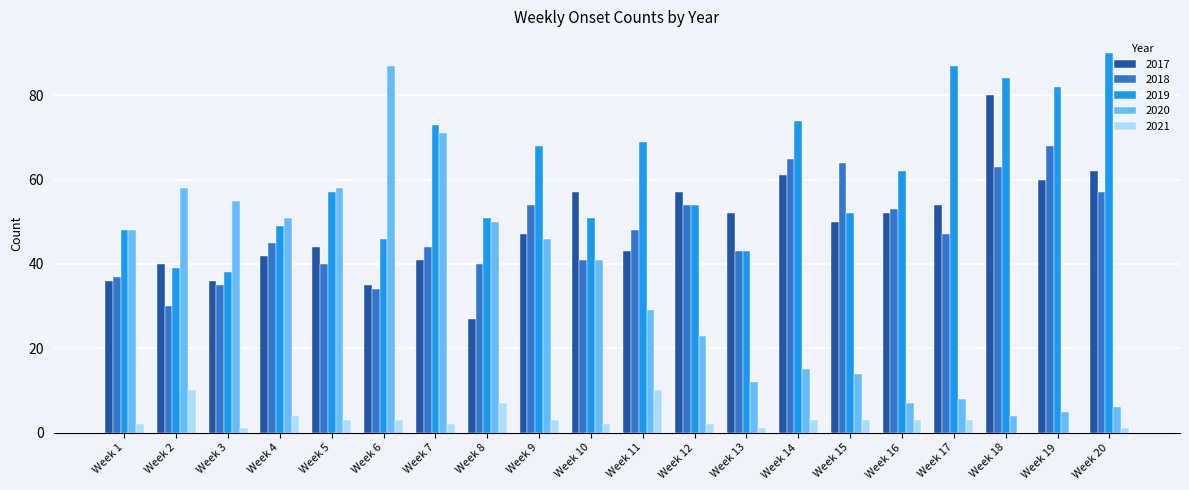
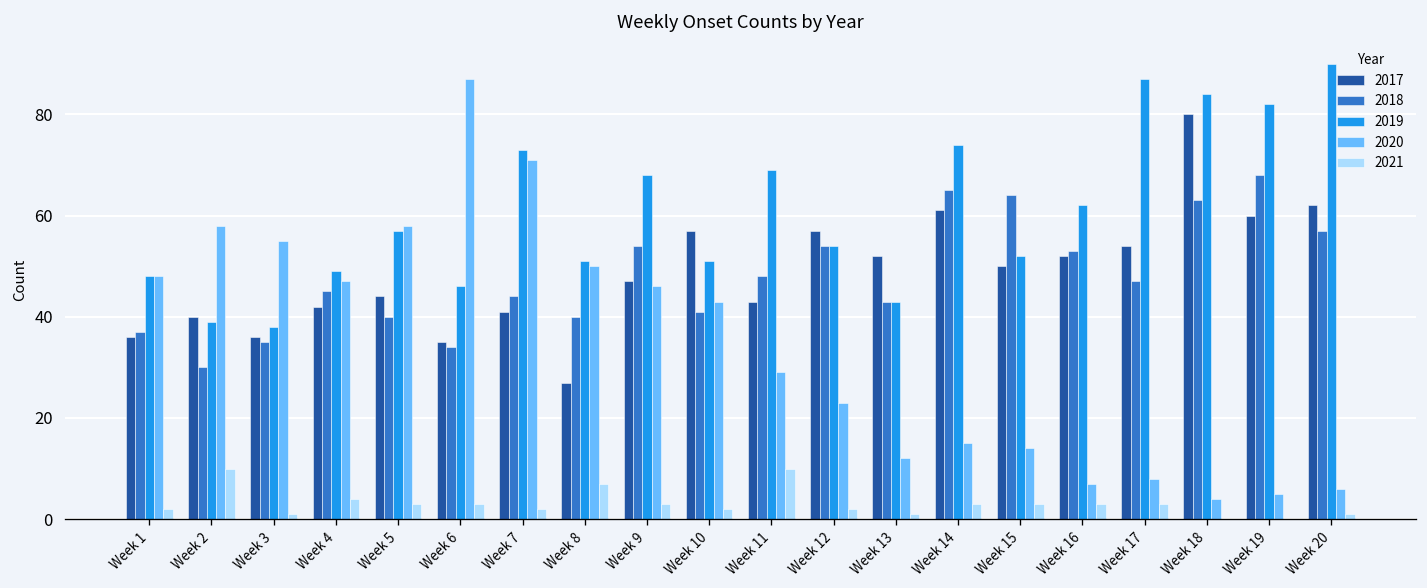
  {
    "2020": {
      "Week 1": 48,
      "Week 2": 58,
      "Week 3": 55,
-     "Week 4": 51,
+     "Week 4": 47,
      "Week 5": 58,
      "Week 6": 87,
      "Week 7": 71,
      "Week 8": 50,
      "Week 9": 46,
-     "Week 10": 41,
+     "Week 10": 43,
      "Week 11": 29,
      "Week 12": 23,
      "Week 13": 12,
      "Week 14": 15,
      "Week 15": 14,
      "Week 16": 7,
      "Week 17": 8,
      "Week 18": 4,
      "Week 19": 5,
      "Week 20": 6
    },
    "2021": {
      "Week 1": 2,
      "Week 2": 10,
      "Week 3": 1,
      "Week 4": 4,
      "Week 5": 3,
      "Week 6": 3,
      "Week 7": 2,
      "Week 8": 7,
      "Week 9": 3,
      "Week 10": 2,
      "Week 11": 10,
      "Week 12": 2,
      "Week 13": 1,
      "Week 14": 3,
      "Week 15": 3,
      "Week 16": 3,
      "Week 17": 3,
      "Week 18": 0,
      "Week 19": 0,
      "Week 20": 1
    }
  }
